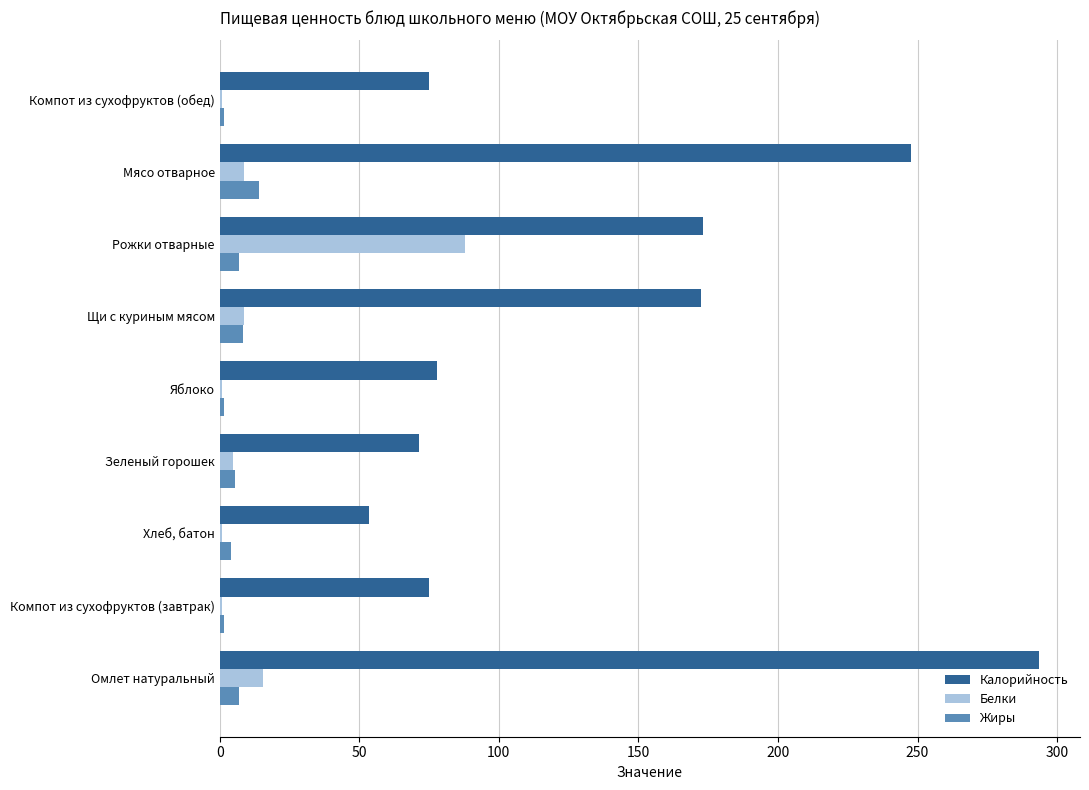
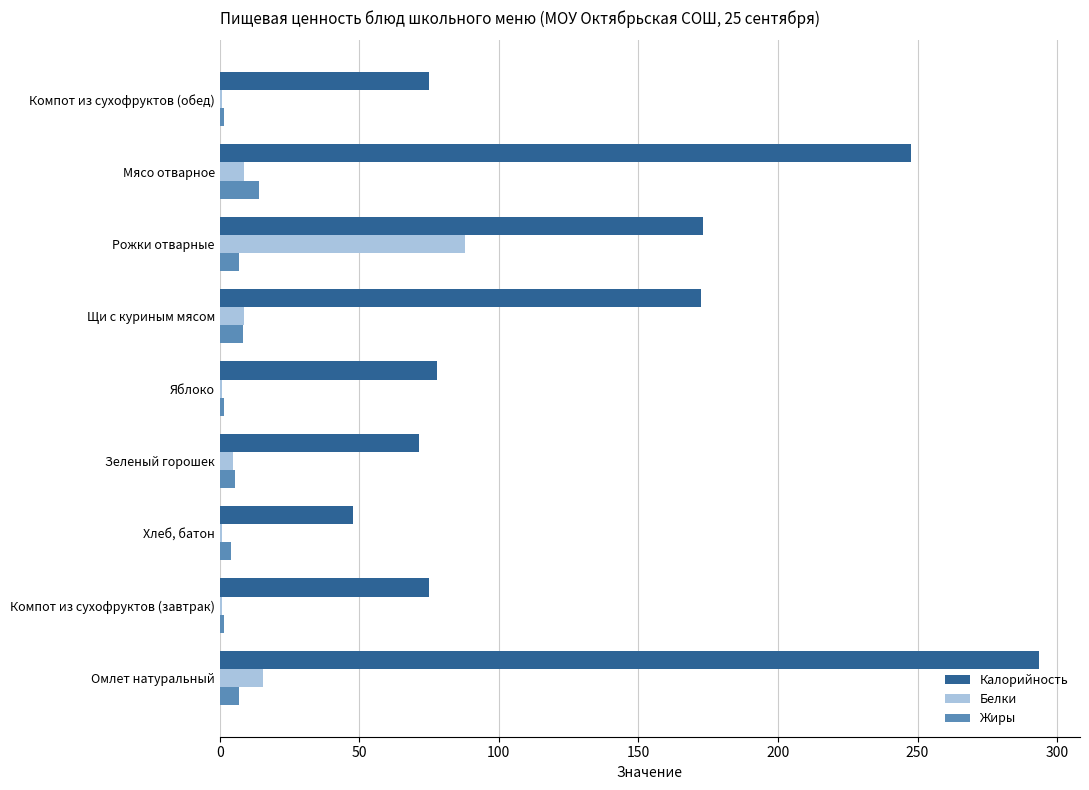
  {
    "Калорийность": {
      "Компот из сухофруктов (обед)": 75,
      "Мясо отварное": 248,
      "Рожки отварные": 173,
      "Щи с куриным мясом": 172,
      "Яблоко": 78,
      "Зеленый горошек": 71,
-     "Хлеб, батон": 53,
+     "Хлеб, батон": 48,
      "Компот из сухофруктов (завтрак)": 75,
      "Омлет натуральный": 294
    },
    "Белки": {
      "Мясо отварное": 9,
      "Рожки отварные": 88,
      "Щи с куриным мясом": 9,
      "Зеленый горошек": 5,
      "Хлеб, батон": 1,
      "Омлет натуральный": 16
    },
    "Жиры": {
      "Компот из сухофруктов (обед)": 2,
      "Мясо отварное": 14,
      "Рожки отварные": 7,
      "Щи с куриным мясом": 8,
      "Яблоко": 2,
      "Зеленый горошек": 5,
      "Хлеб, батон": 4,
      "Компот из сухофруктов (завтрак)": 2,
      "Омлет натуральный": 7
    }
  }
